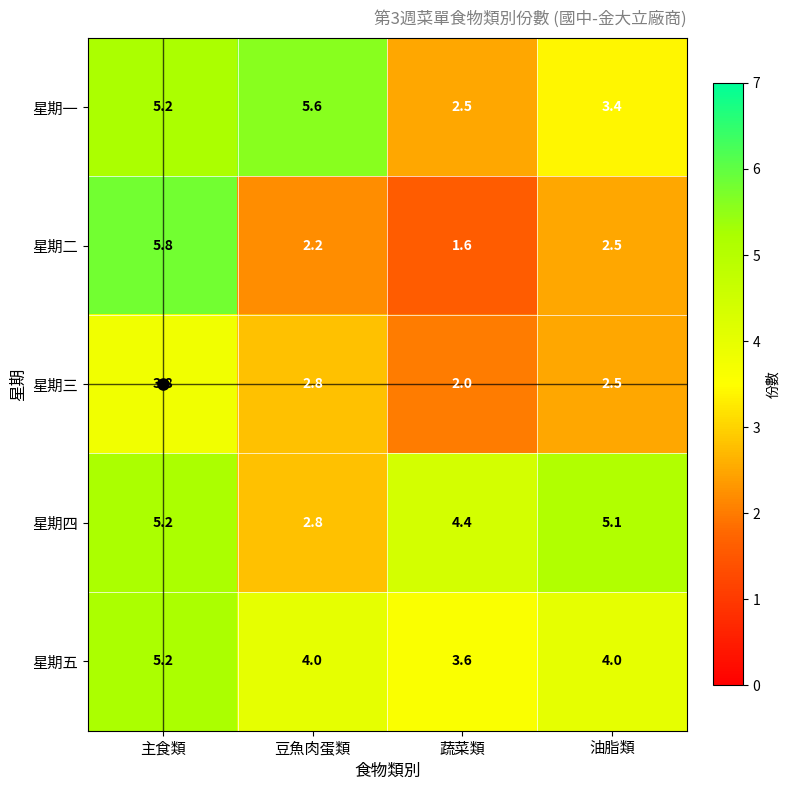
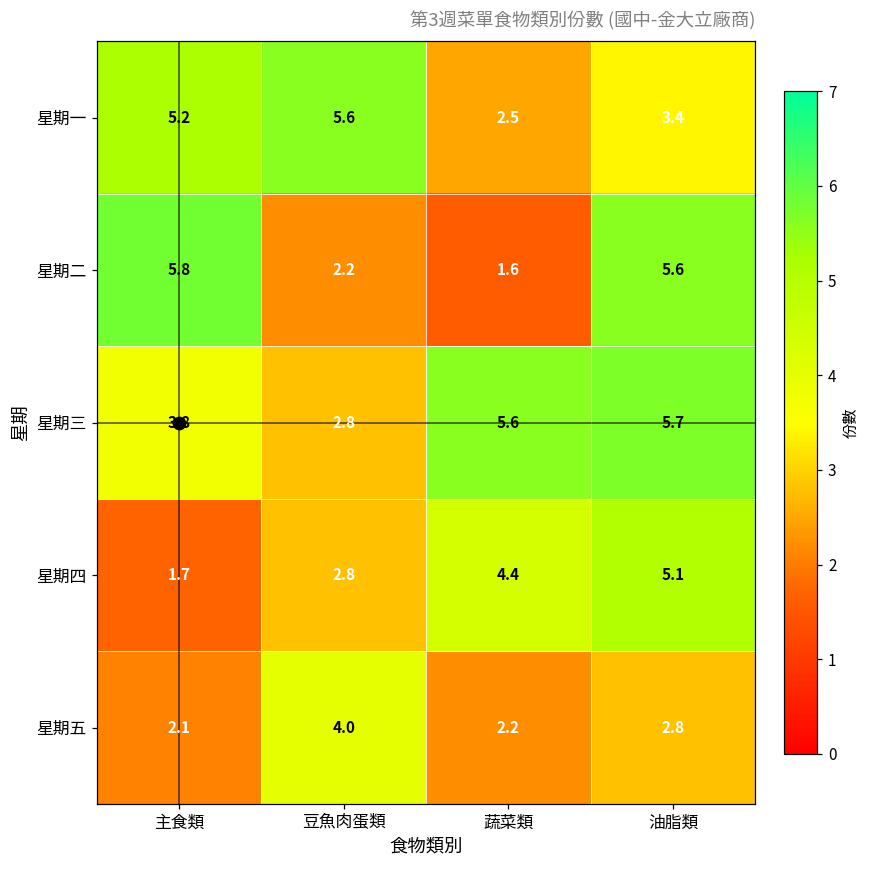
  {
    "星期一": {
      "主食類": 5.2,
      "豆魚肉蛋類": 5.6,
      "蔬菜類": 2.5,
      "油脂類": 3.4
    },
    "星期二": {
      "主食類": 5.8,
      "豆魚肉蛋類": 2.2,
      "蔬菜類": 1.6,
-     "油脂類": 2.5
+     "油脂類": 5.6
    },
    "星期三": {
      "豆魚肉蛋類": 2.8,
-     "蔬菜類": 2.0,
-     "油脂類": 2.5
+     "蔬菜類": 5.6,
+     "油脂類": 5.7
    },
    "星期四": {
-     "主食類": 5.2,
+     "主食類": 1.7,
      "豆魚肉蛋類": 2.8,
      "蔬菜類": 4.4,
      "油脂類": 5.1
    },
    "星期五": {
-     "主食類": 5.2,
+     "主食類": 2.1,
      "豆魚肉蛋類": 4.0,
-     "蔬菜類": 3.6,
-     "油脂類": 4.0
+     "蔬菜類": 2.2,
+     "油脂類": 2.8
    }
  }
